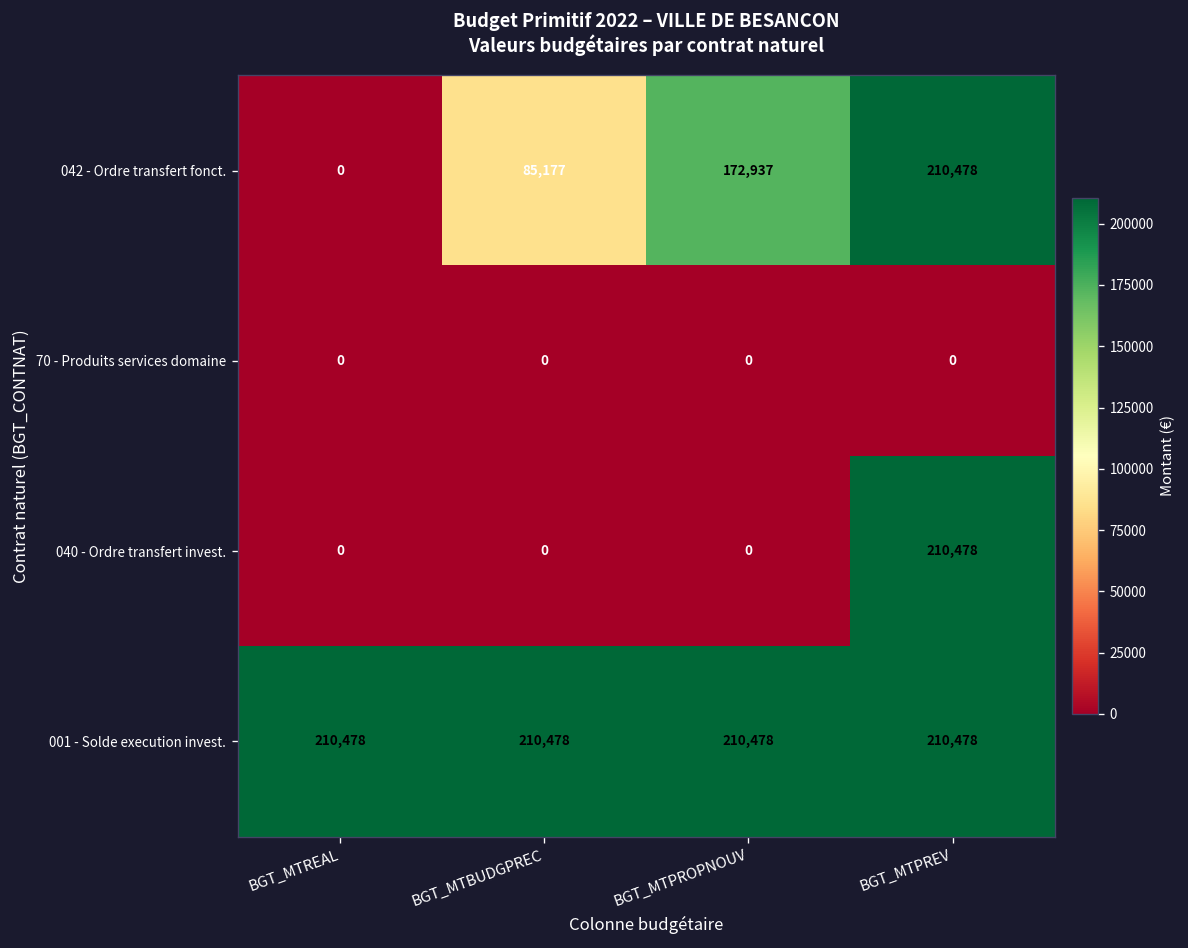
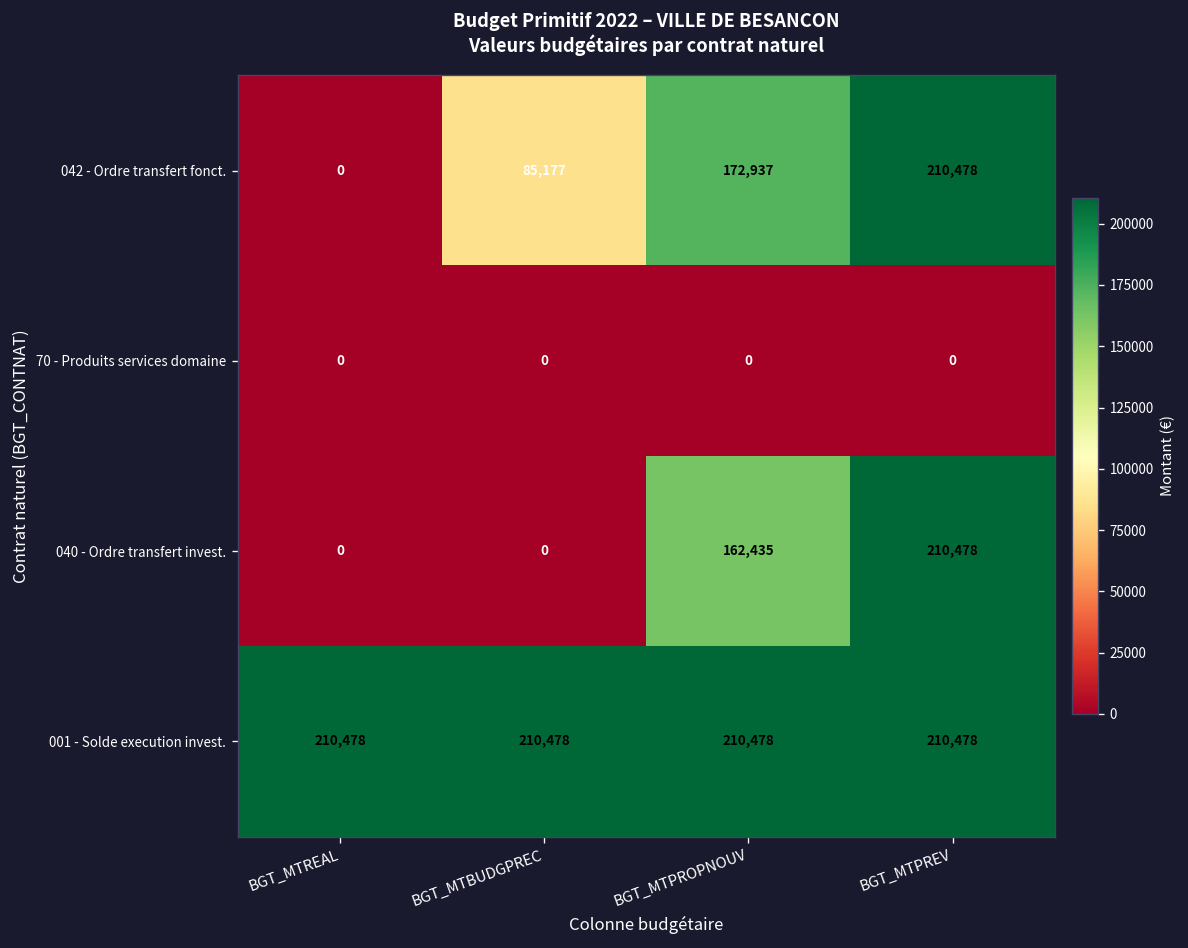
  {
    "042 - Ordre transfert fonct.": {
      "BGT_MTREAL": "0",
      "BGT_MTBUDGPREC": "85,177",
      "BGT_MTPROPNOUV": "172,937",
      "BGT_MTPREV": "210,478"
    },
    "70 - Produits services domaine": {
      "BGT_MTREAL": "0",
      "BGT_MTBUDGPREC": "0",
      "BGT_MTPROPNOUV": "0",
      "BGT_MTPREV": "0"
    },
    "040 - Ordre transfert invest.": {
      "BGT_MTREAL": "0",
      "BGT_MTBUDGPREC": "0",
-     "BGT_MTPROPNOUV": "0",
+     "BGT_MTPROPNOUV": "162,435",
      "BGT_MTPREV": "210,478"
    },
    "001 - Solde execution invest.": {
      "BGT_MTREAL": "210,478",
      "BGT_MTBUDGPREC": "210,478",
      "BGT_MTPROPNOUV": "210,478",
      "BGT_MTPREV": "210,478"
    }
  }
